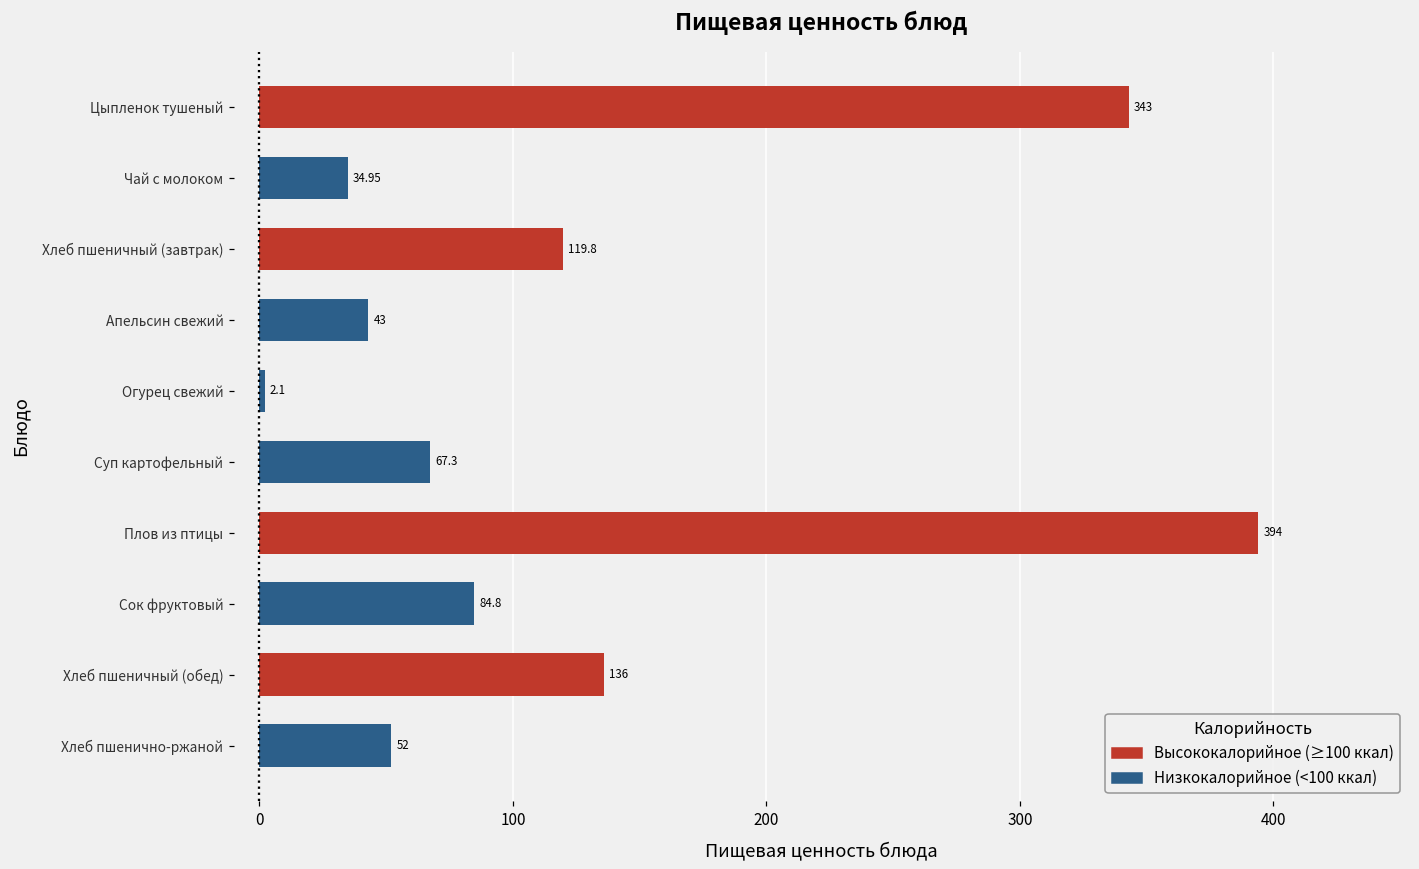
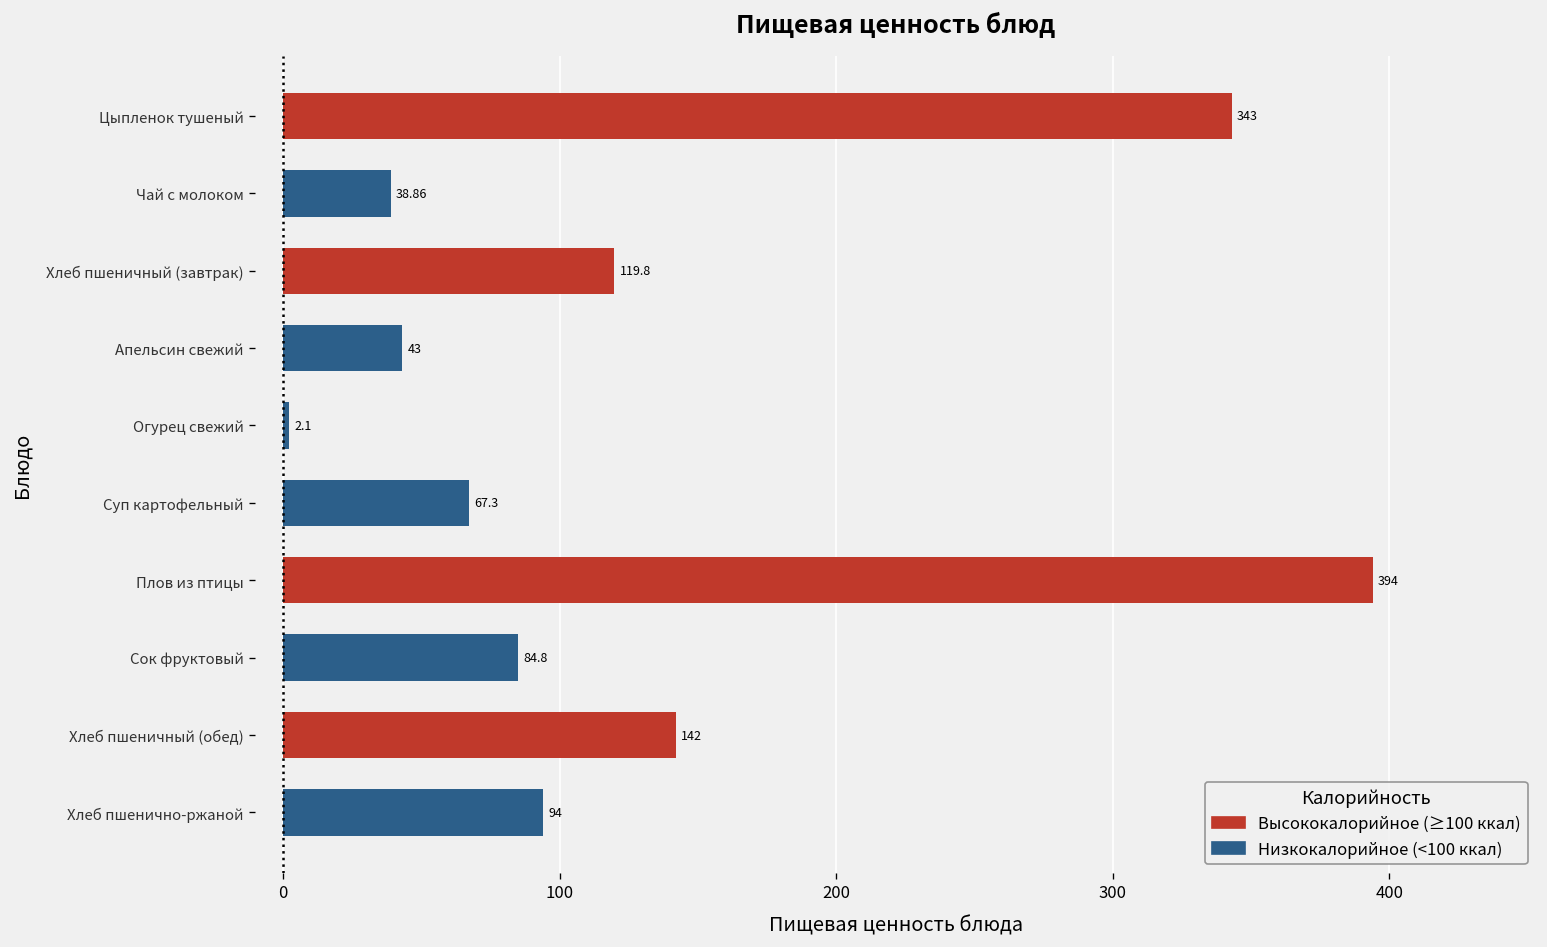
  {
    "Цыпленок тушеный": 343,
-   "Чай с молоком": 34.95,
+   "Чай с молоком": 38.86,
    "Хлеб пшеничный (завтрак)": 119.8,
    "Апельсин свежий": 43,
    "Огурец свежий": 2.1,
    "Суп картофельный": 67.3,
    "Плов из птицы": 394,
    "Сок фруктовый": 84.8,
-   "Хлеб пшеничный (обед)": 136,
-   "Хлеб пшенично-ржаной": 52
+   "Хлеб пшеничный (обед)": 142,
+   "Хлеб пшенично-ржаной": 94
  }
